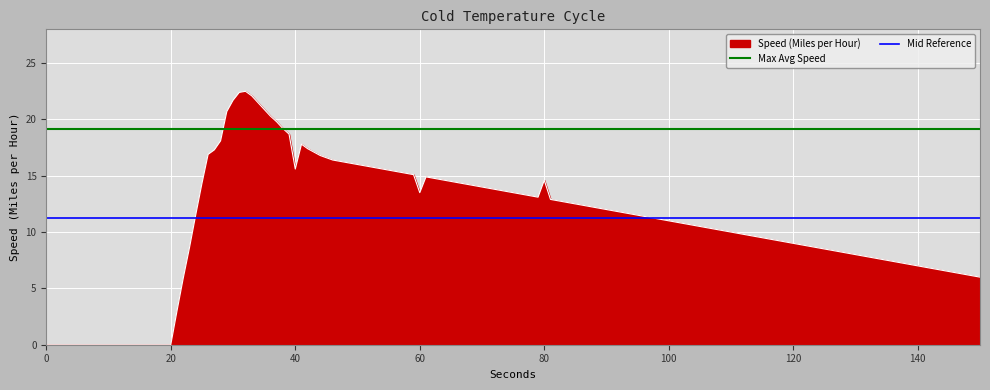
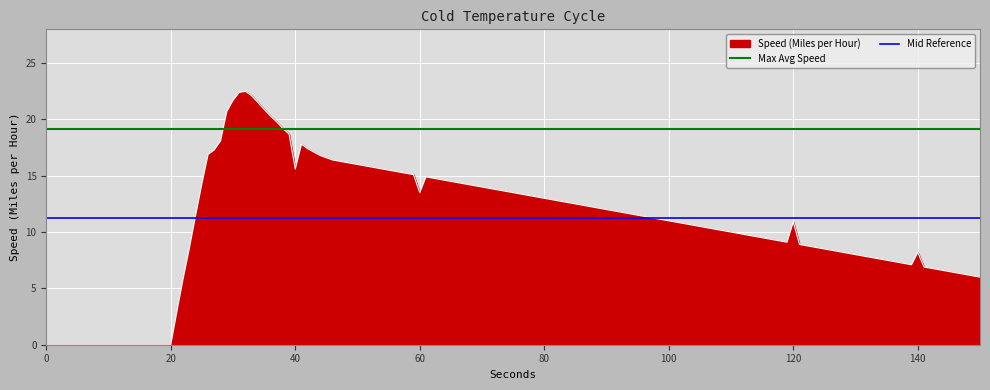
  {
    "0": 0.0,
    "20": 0.0,
    "40": 15.6,
    "60": 13.5,
-   "80": 14.6,
+   "80": 13.0,
    "100": 11.0,
-   "120": 9.0,
-   "140": 7.0
+   "120": 10.9,
+   "140": 8.2
  }
